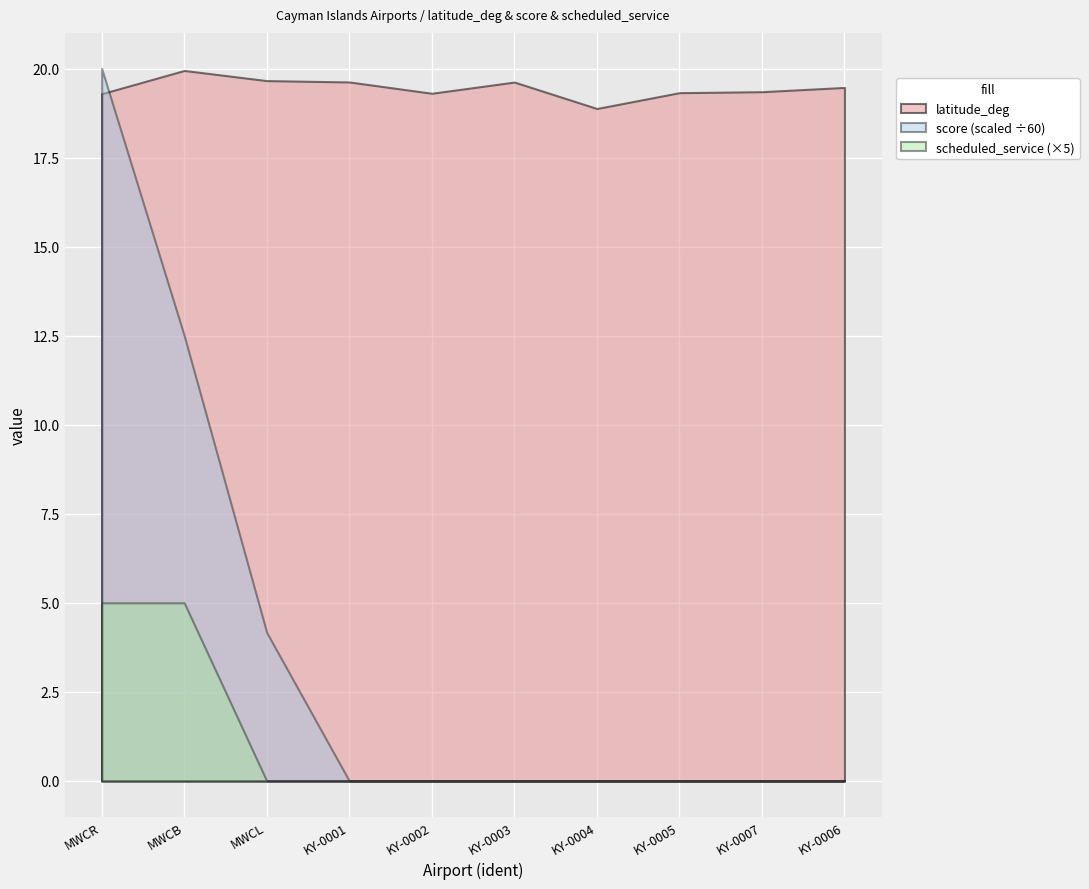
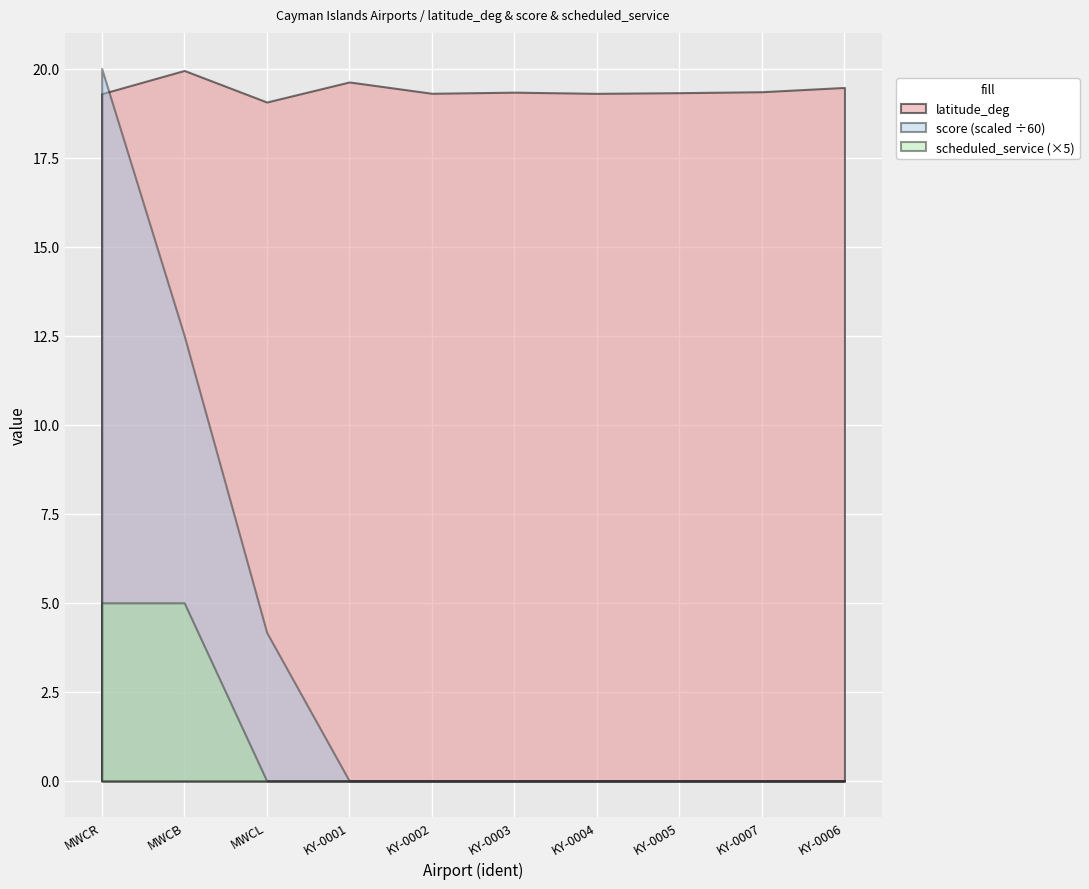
  {
    "latitude_deg": {
      "MWCR": 19.3,
      "MWCB": 19.9,
-     "MWCL": 19.7,
+     "MWCL": 19.1,
      "KY-0001": 19.6,
      "KY-0002": 19.3,
-     "KY-0003": 19.6,
-     "KY-0004": 18.9,
+     "KY-0003": 19.3,
+     "KY-0004": 19.3,
      "KY-0005": 19.3,
      "KY-0007": 19.3,
      "KY-0006": 19.5
    }
  }
